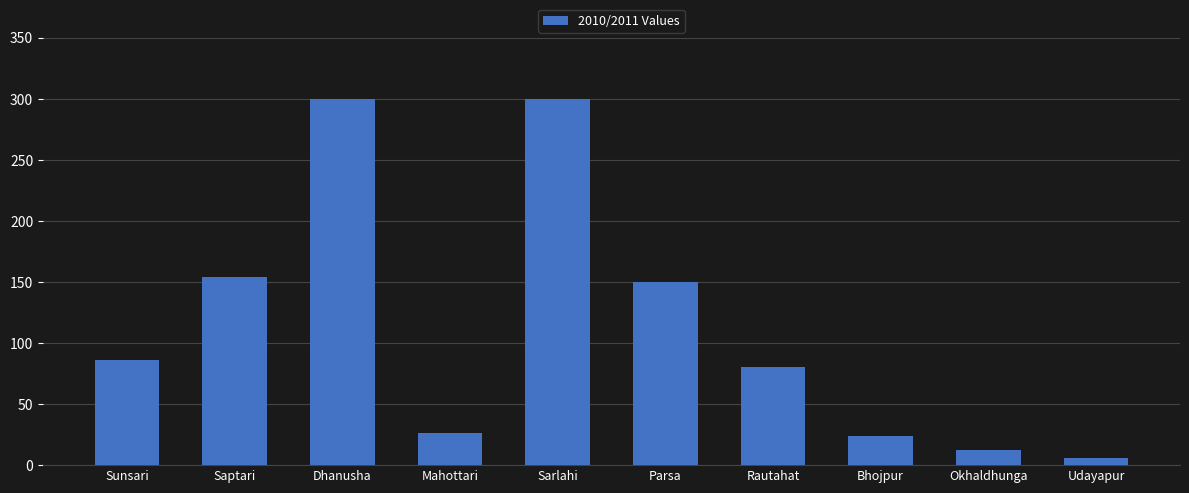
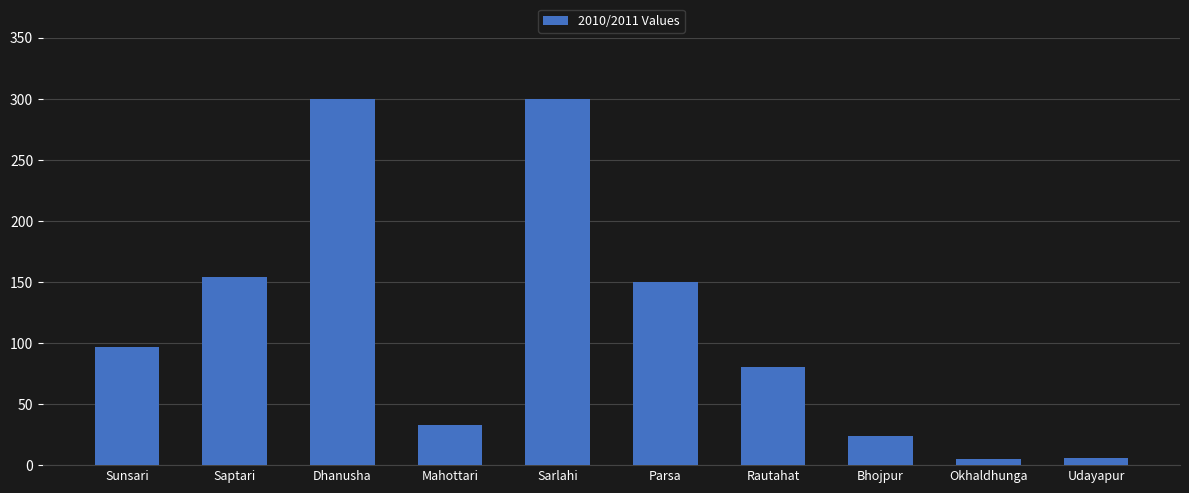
  {
-   "Sunsari": 86,
+   "Sunsari": 97,
    "Saptari": 154,
    "Dhanusha": 300,
-   "Mahottari": 26,
+   "Mahottari": 33,
    "Sarlahi": 300,
    "Parsa": 150,
    "Rautahat": 80,
    "Bhojpur": 24,
-   "Okhaldhunga": 12,
+   "Okhaldhunga": 5,
    "Udayapur": 6
  }
